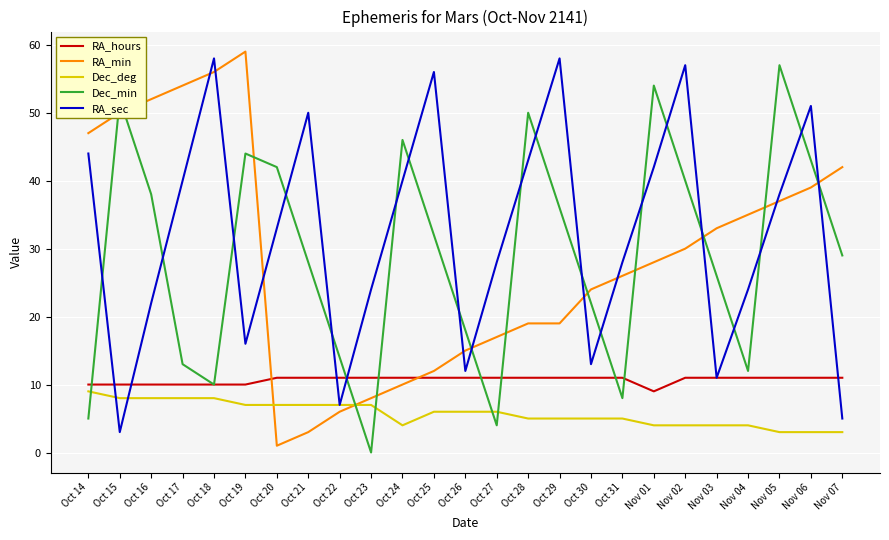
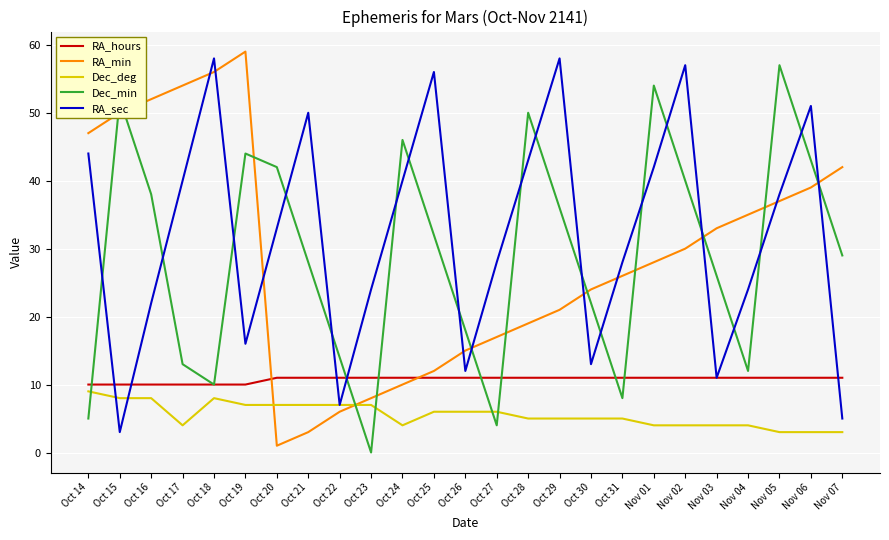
  {
    "RA_hours": {
      "Oct 14": 10,
      "Oct 15": 10,
      "Oct 16": 10,
      "Oct 17": 10,
      "Oct 19": 10,
      "Oct 20": 11,
      "Oct 21": 11,
      "Oct 22": 11,
      "Oct 23": 11,
      "Oct 24": 11,
      "Oct 25": 11,
      "Oct 26": 11,
      "Oct 27": 11,
      "Oct 28": 11,
      "Oct 29": 11,
      "Oct 30": 11,
      "Oct 31": 11,
-     "Nov 01": 9,
+     "Nov 01": 11,
      "Nov 02": 11,
      "Nov 04": 11,
      "Nov 05": 11,
      "Nov 06": 11,
      "Nov 07": 11
    },
    "RA_min": {
      "Oct 14": 47,
      "Oct 16": 52,
      "Oct 17": 54,
      "Oct 18": 56,
      "Oct 19": 59,
      "Oct 20": 1,
      "Oct 21": 3,
      "Oct 22": 6,
      "Oct 23": 8,
      "Oct 24": 10,
      "Oct 25": 12,
      "Oct 26": 15,
      "Oct 27": 17,
      "Oct 28": 19,
-     "Oct 29": 19,
+     "Oct 29": 21,
      "Oct 30": 24,
      "Oct 31": 26,
      "Nov 01": 28,
      "Nov 02": 30,
      "Nov 03": 33,
      "Nov 04": 35,
      "Nov 05": 37,
      "Nov 06": 39,
      "Nov 07": 42
    },
    "Dec_deg": {
      "Oct 14": 9,
      "Oct 15": 8,
      "Oct 16": 8,
-     "Oct 17": 8,
+     "Oct 17": 4,
      "Oct 18": 8,
      "Oct 19": 7,
      "Oct 20": 7,
      "Oct 21": 7,
      "Oct 23": 7,
      "Oct 24": 4,
      "Oct 25": 6,
      "Oct 26": 6,
      "Oct 27": 6,
      "Oct 28": 5,
      "Oct 29": 5,
      "Oct 30": 5,
      "Oct 31": 5,
      "Nov 01": 4,
      "Nov 02": 4,
      "Nov 03": 4,
      "Nov 04": 4,
      "Nov 05": 3,
      "Nov 06": 3,
      "Nov 07": 3
    },
    "Dec_min": {
      "Oct 14": 5,
      "Oct 16": 38,
      "Oct 17": 13,
      "Oct 19": 44,
      "Oct 20": 42,
      "Oct 21": 28,
      "Oct 22": 14,
      "Oct 23": 0,
      "Oct 24": 46,
      "Oct 25": 32,
      "Oct 26": 18,
      "Oct 27": 4,
      "Oct 28": 50,
      "Oct 29": 36,
      "Oct 30": 22,
      "Oct 31": 8,
      "Nov 01": 54,
      "Nov 02": 40,
      "Nov 03": 26,
      "Nov 04": 12,
      "Nov 05": 57,
      "Nov 06": 43,
      "Nov 07": 29
    },
    "RA_sec": {
      "Oct 14": 44,
      "Oct 15": 3,
      "Oct 16": 22,
      "Oct 17": 40,
      "Oct 18": 58,
      "Oct 19": 16,
      "Oct 20": 33,
      "Oct 21": 50,
      "Oct 23": 24,
      "Oct 24": 40,
      "Oct 25": 56,
      "Oct 26": 12,
      "Oct 27": 28,
      "Oct 28": 43,
      "Oct 29": 58,
      "Oct 30": 13,
      "Oct 31": 28,
      "Nov 01": 42,
      "Nov 02": 57,
      "Nov 04": 24,
      "Nov 05": 38,
      "Nov 06": 51,
      "Nov 07": 5
    }
  }
